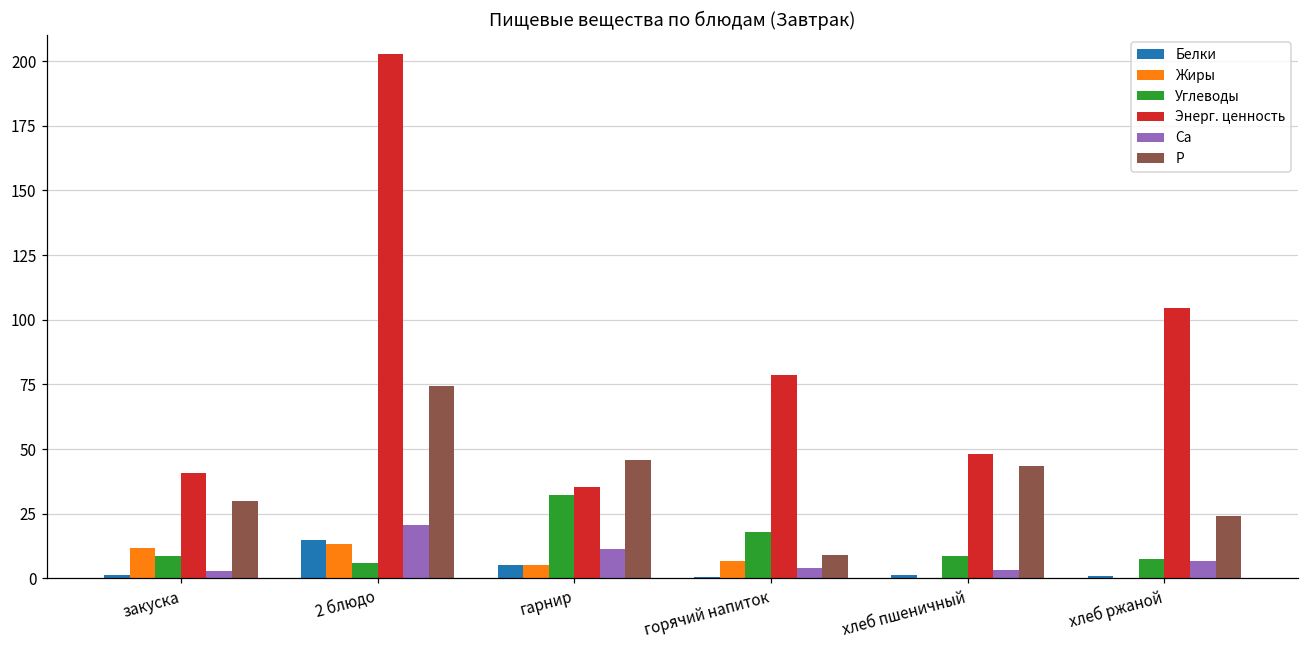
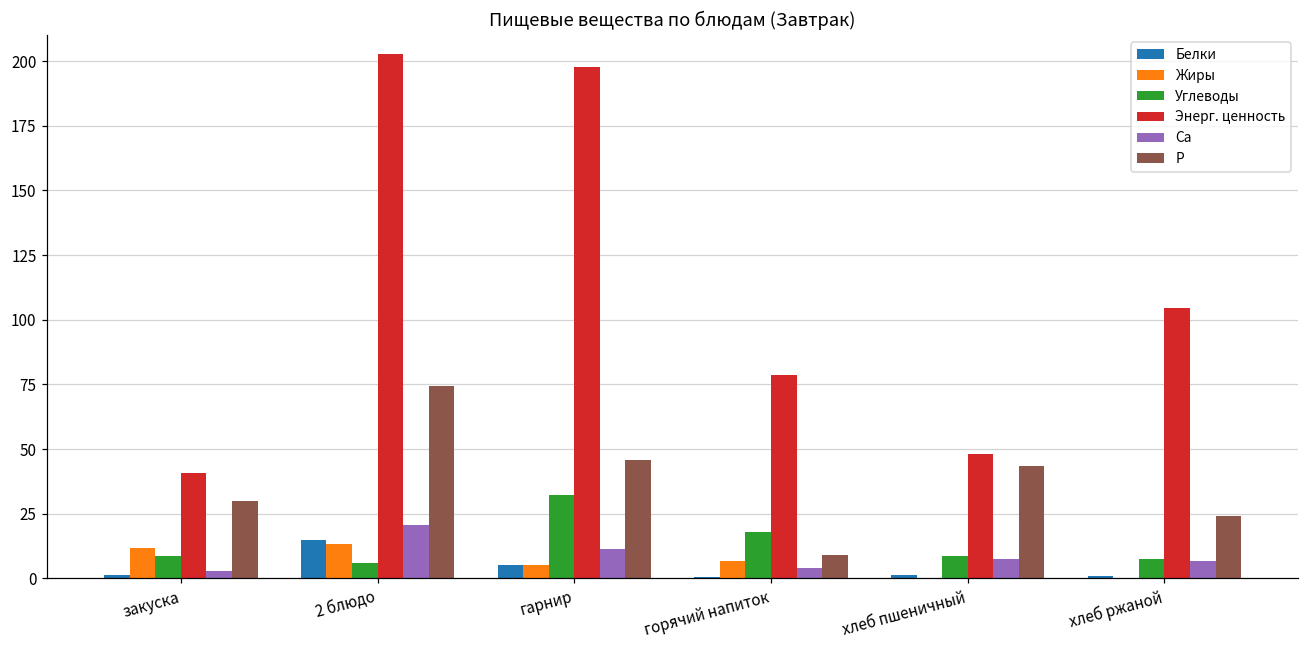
  {
    "Белки": {
      "закуска": 1,
      "2 блюдо": 15,
      "гарнир": 5,
      "хлеб пшеничный": 1,
      "хлеб ржаной": 1
    },
    "Жиры": {
      "закуска": 12,
      "2 блюдо": 13,
      "гарнир": 5,
      "горячий напиток": 7
    },
    "Углеводы": {
      "закуска": 9,
      "2 блюдо": 6,
      "гарнир": 32,
      "горячий напиток": 18,
      "хлеб пшеничный": 9,
      "хлеб ржаной": 7
    },
    "Энерг. ценность": {
      "закуска": 41,
      "2 блюдо": 203,
-     "гарнир": 35,
+     "гарнир": 198,
      "горячий напиток": 79,
      "хлеб пшеничный": 48,
      "хлеб ржаной": 104
    },
    "Ca": {
      "закуска": 3,
      "2 блюдо": 21,
      "гарнир": 11,
      "горячий напиток": 4,
-     "хлеб пшеничный": 3,
+     "хлеб пшеничный": 7,
      "хлеб ржаной": 7
    },
    "P": {
      "закуска": 30,
      "2 блюдо": 74,
      "гарнир": 46,
      "горячий напиток": 9,
      "хлеб пшеничный": 44,
      "хлеб ржаной": 24
    }
  }
